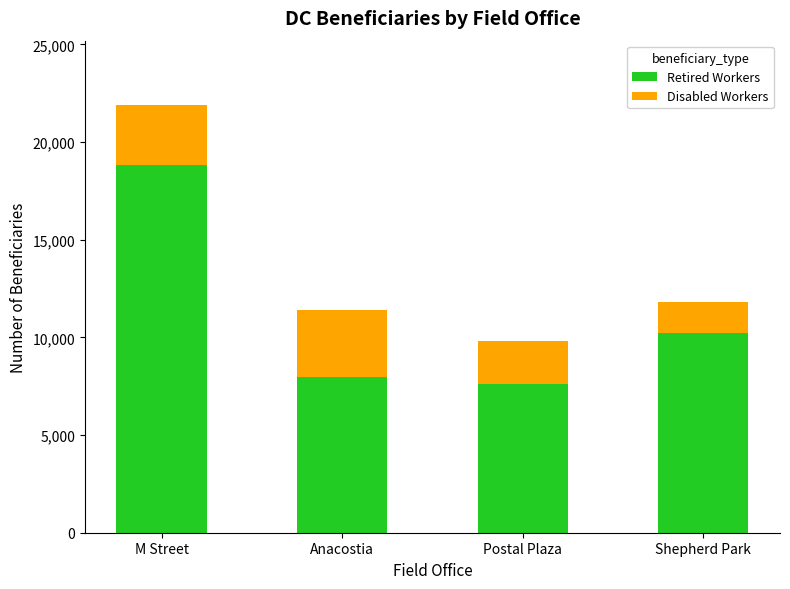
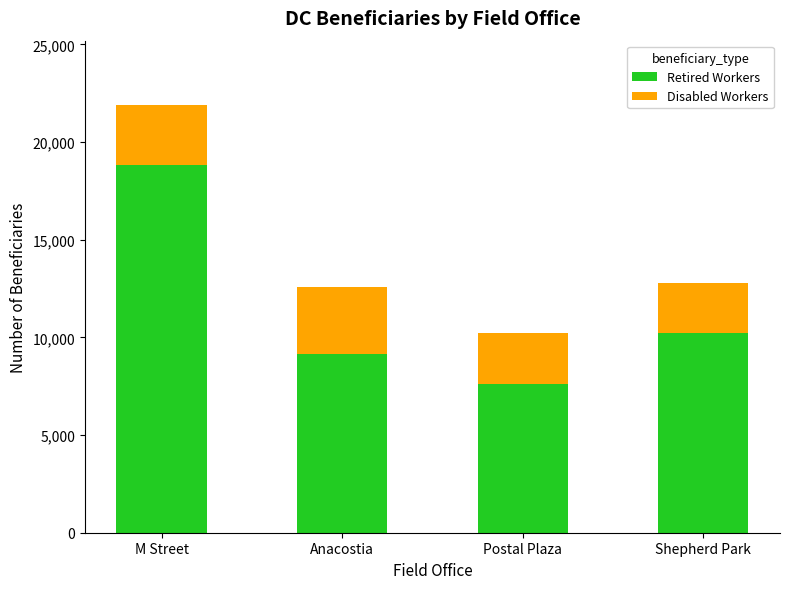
  {
    "Retired Workers": {
      "M Street": "18,800",
-     "Anacostia": "8,000",
+     "Anacostia": "9,200",
      "Postal Plaza": "7,600",
      "Shepherd Park": "10,200"
    },
    "Disabled Workers": {
      "M Street": "3,100",
      "Anacostia": "3,400",
-     "Postal Plaza": "2,200",
-     "Shepherd Park": "1,500"
+     "Postal Plaza": "2,600",
+     "Shepherd Park": "2,500"
    }
  }
